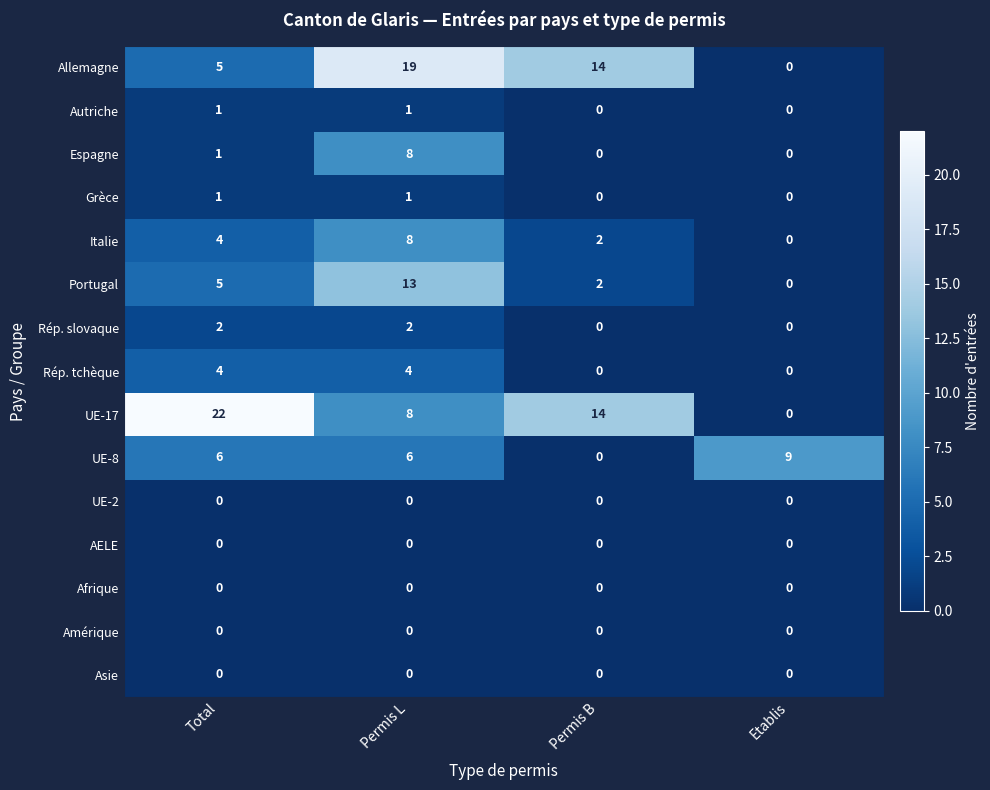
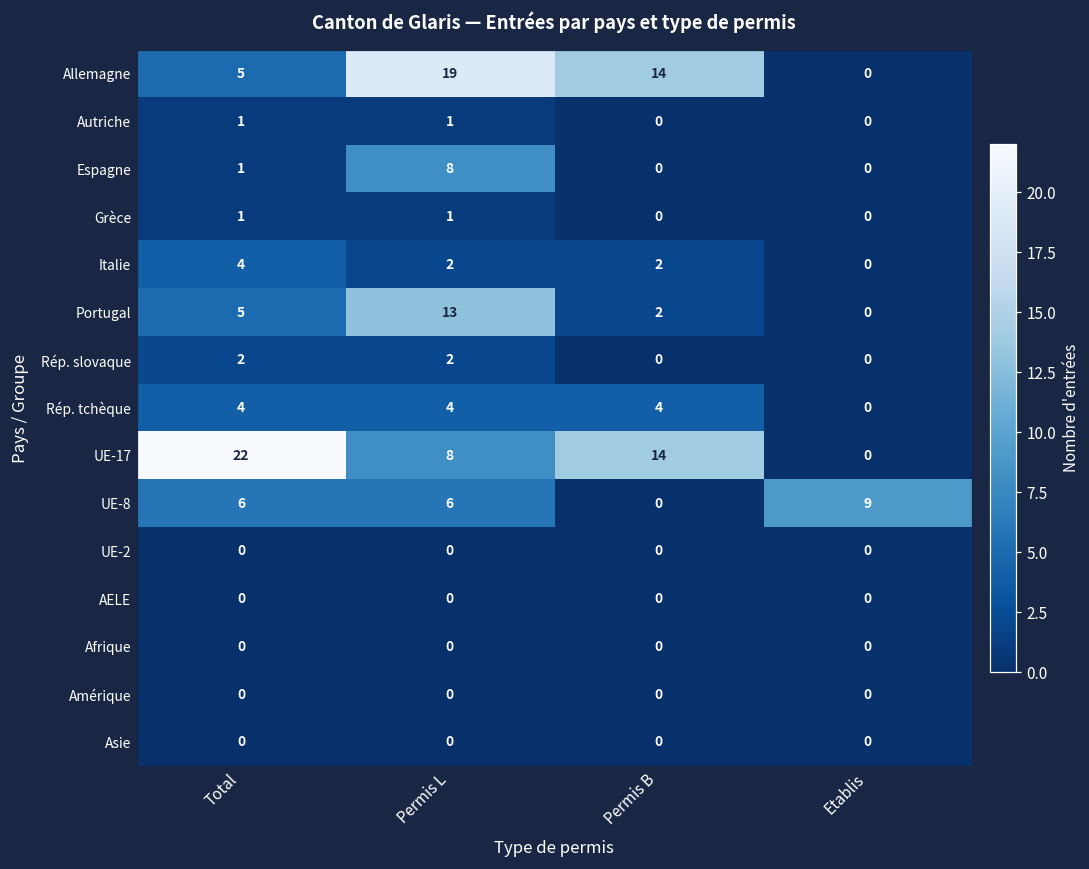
  {
    "Allemagne": {
      "Total": 5,
      "Permis L": 19,
      "Permis B": 14,
      "Etablis": 0
    },
    "Autriche": {
      "Total": 1,
      "Permis L": 1,
      "Permis B": 0,
      "Etablis": 0
    },
    "Espagne": {
      "Total": 1,
      "Permis L": 8,
      "Permis B": 0,
      "Etablis": 0
    },
    "Grèce": {
      "Total": 1,
      "Permis L": 1,
      "Permis B": 0,
      "Etablis": 0
    },
    "Italie": {
      "Total": 4,
-     "Permis L": 8,
+     "Permis L": 2,
      "Permis B": 2,
      "Etablis": 0
    },
    "Portugal": {
      "Total": 5,
      "Permis L": 13,
      "Permis B": 2,
      "Etablis": 0
    },
    "Rép. slovaque": {
      "Total": 2,
      "Permis L": 2,
      "Permis B": 0,
      "Etablis": 0
    },
    "Rép. tchèque": {
      "Total": 4,
      "Permis L": 4,
-     "Permis B": 0,
+     "Permis B": 4,
      "Etablis": 0
    },
    "UE-17": {
      "Total": 22,
      "Permis L": 8,
      "Permis B": 14,
      "Etablis": 0
    },
    "UE-8": {
      "Total": 6,
      "Permis L": 6,
      "Permis B": 0,
      "Etablis": 9
    },
    "UE-2": {
      "Total": 0,
      "Permis L": 0,
      "Permis B": 0,
      "Etablis": 0
    },
    "AELE": {
      "Total": 0,
      "Permis L": 0,
      "Permis B": 0,
      "Etablis": 0
    },
    "Afrique": {
      "Total": 0,
      "Permis L": 0,
      "Permis B": 0,
      "Etablis": 0
    },
    "Amérique": {
      "Total": 0,
      "Permis L": 0,
      "Permis B": 0,
      "Etablis": 0
    },
    "Asie": {
      "Total": 0,
      "Permis L": 0,
      "Permis B": 0,
      "Etablis": 0
    }
  }
